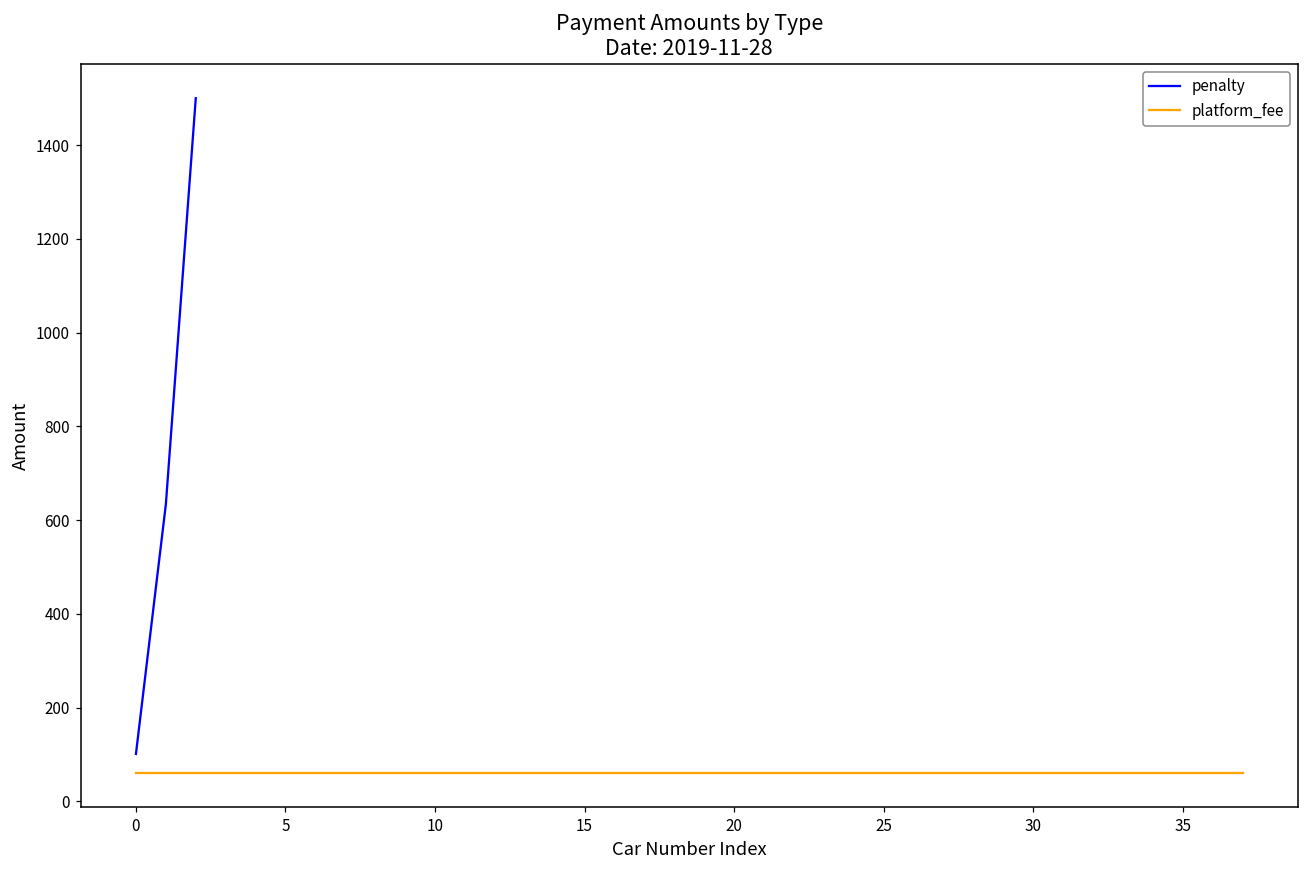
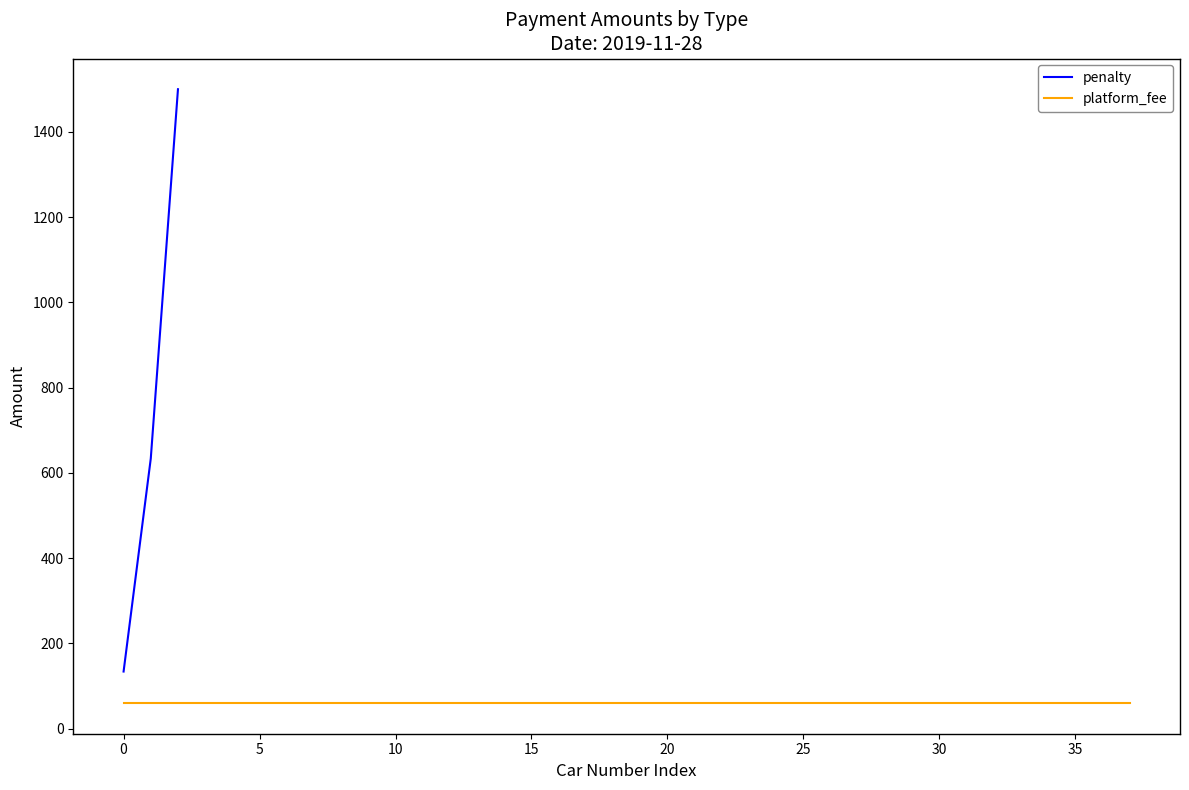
  {
    "penalty": {
-     "0": 100
+     "0": 130
    },
    "platform_fee": {
      "0": 60,
      "5": 60,
      "10": 60,
      "15": 60,
      "20": 60,
      "25": 60,
      "30": 60,
      "35": 60
    }
  }
